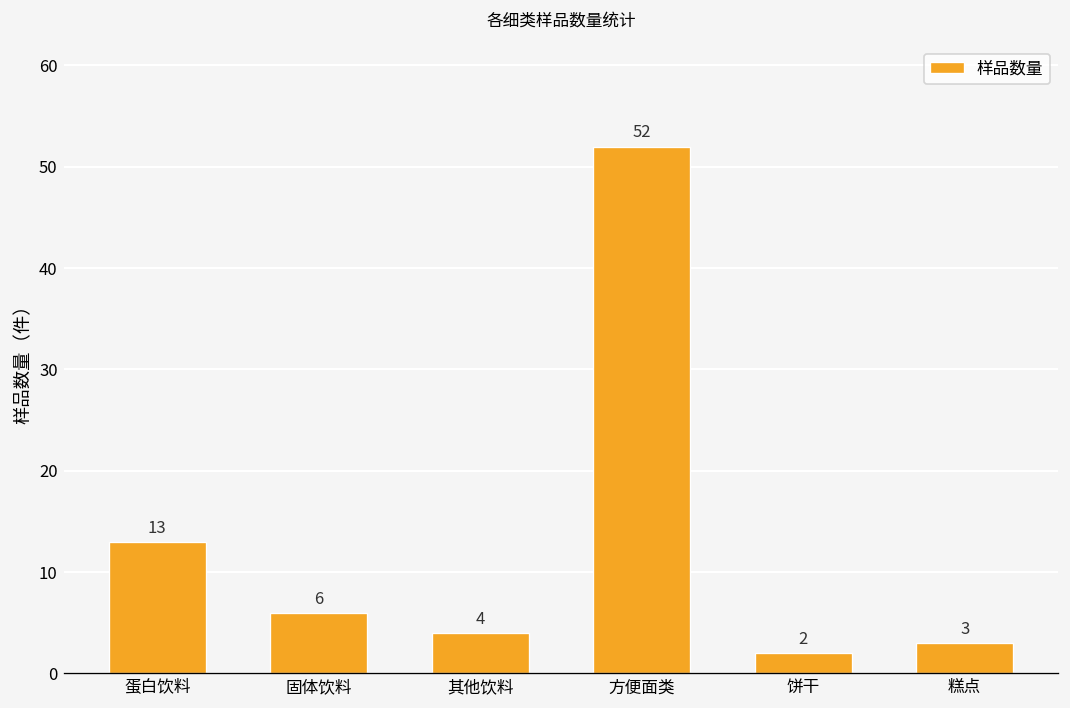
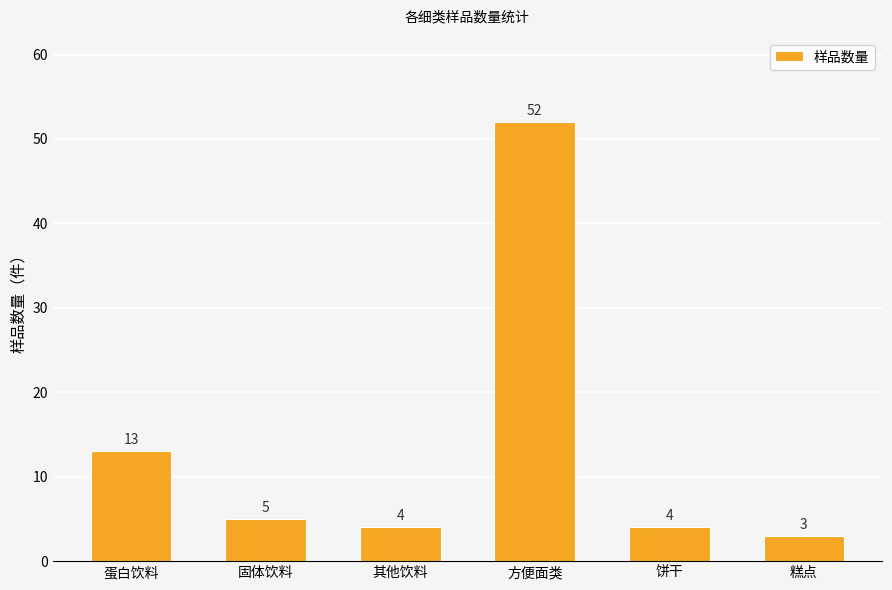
  {
    "蛋白饮料": 13,
-   "固体饮料": 6,
+   "固体饮料": 5,
    "其他饮料": 4,
    "方便面类": 52,
-   "饼干": 2,
+   "饼干": 4,
    "糕点": 3
  }
